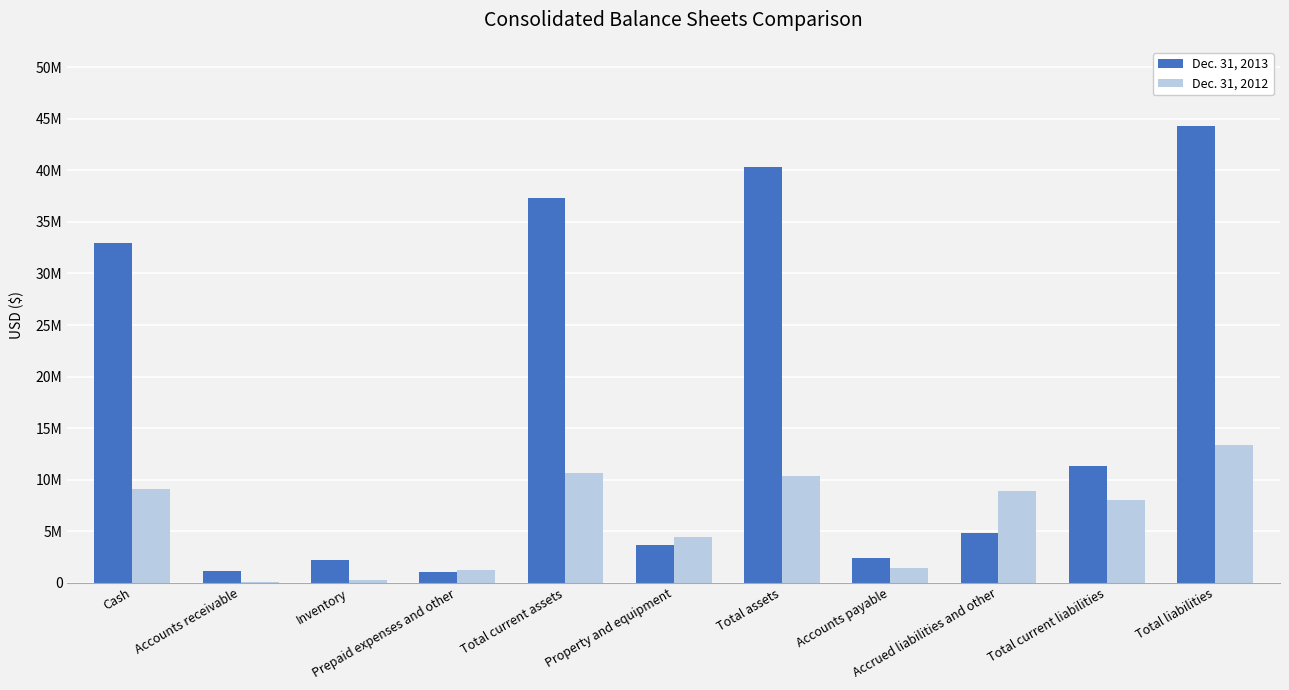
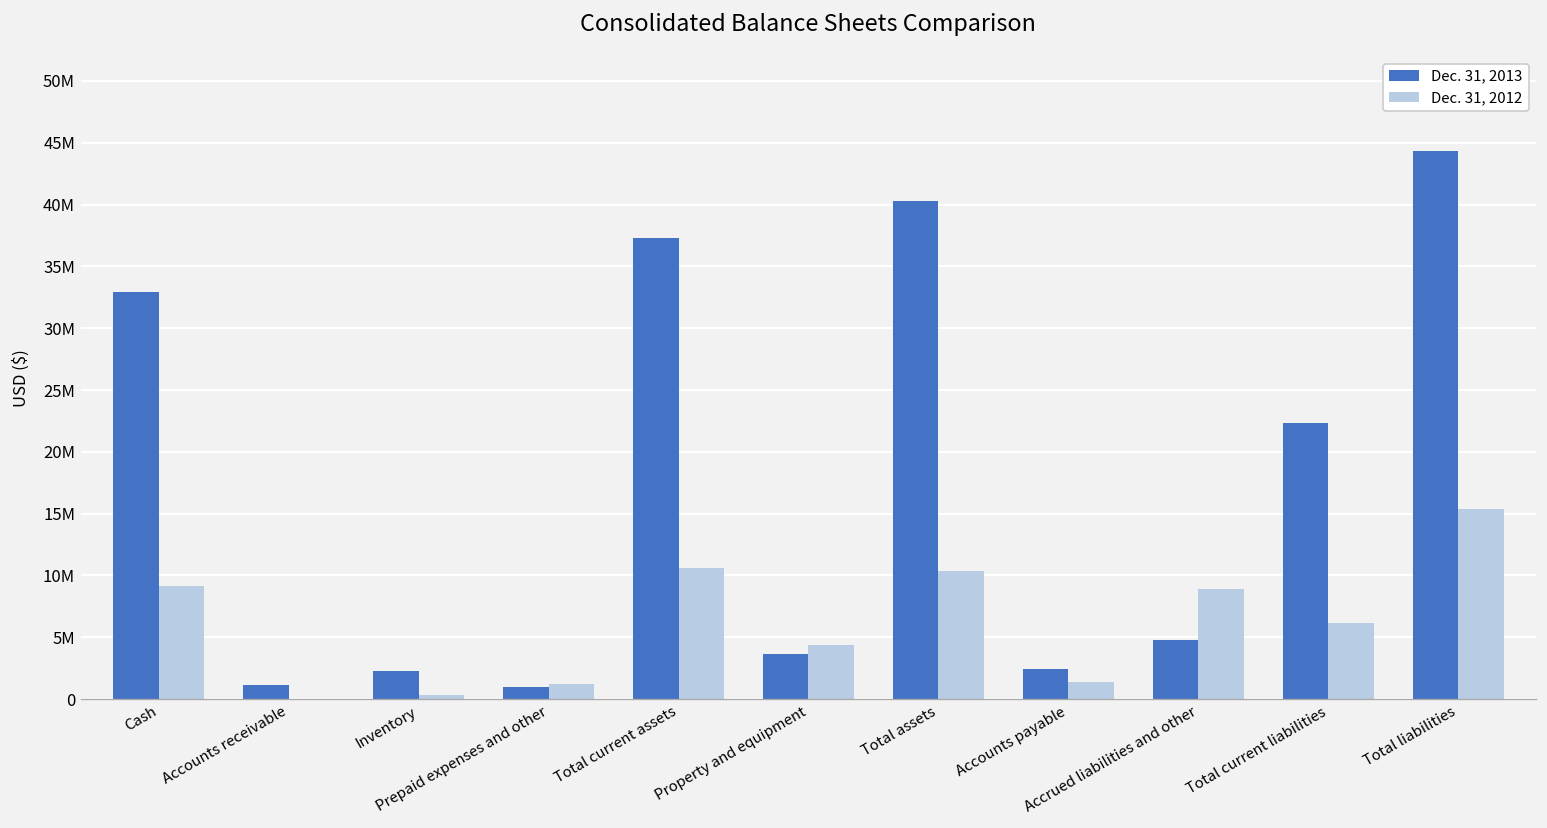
  {
    "Dec. 31, 2013": {
      "Cash": 32900000,
      "Accounts receivable": 1200000,
      "Inventory": 2200000,
      "Prepaid expenses and other": 1000000,
      "Total current assets": 37300000,
      "Property and equipment": 3600000,
      "Total assets": 40300000,
      "Accounts payable": 2400000,
      "Accrued liabilities and other": 4800000,
-     "Total current liabilities": 11300000,
+     "Total current liabilities": 22300000,
      "Total liabilities": 44300000
    },
    "Dec. 31, 2012": {
      "Cash": 9100000,
      "Inventory": 300000,
      "Prepaid expenses and other": 1200000,
      "Total current assets": 10600000,
      "Property and equipment": 4400000,
      "Total assets": 10300000,
      "Accounts payable": 1400000,
      "Accrued liabilities and other": 8900000,
-     "Total current liabilities": 8000000,
-     "Total liabilities": 13400000
+     "Total current liabilities": 6200000,
+     "Total liabilities": 15400000
    }
  }
